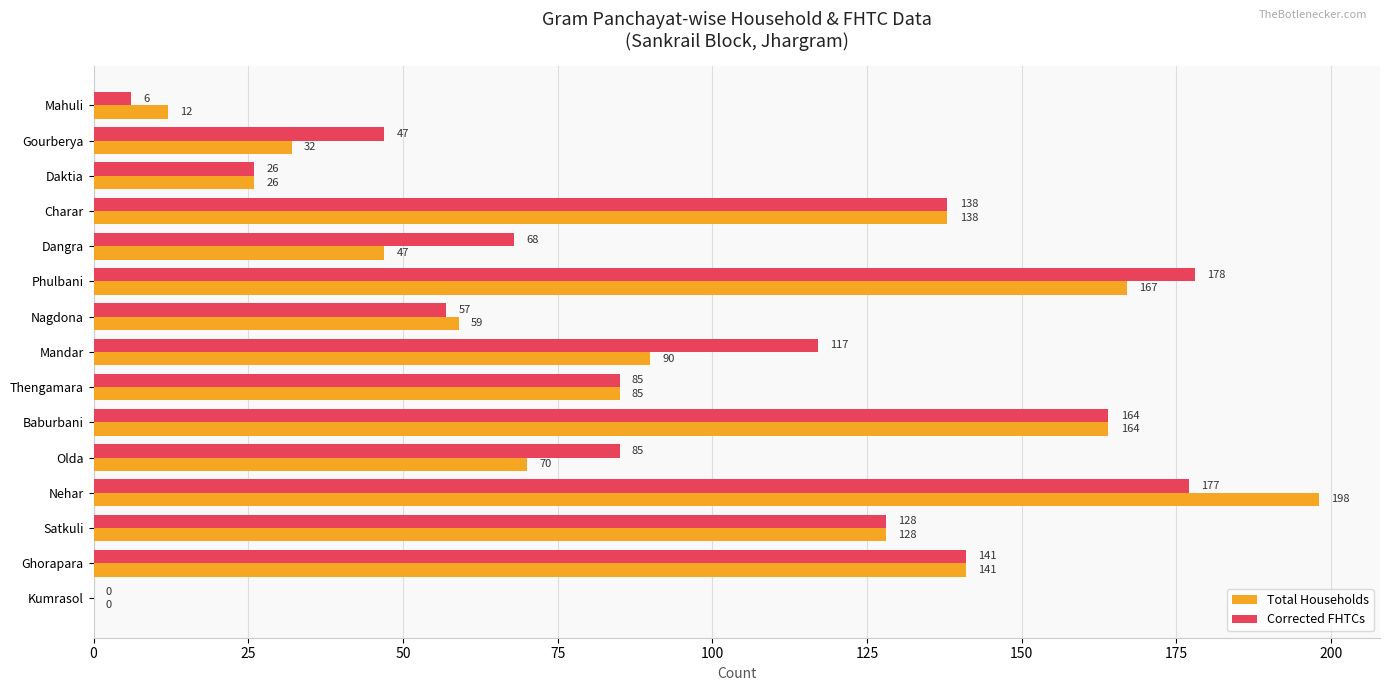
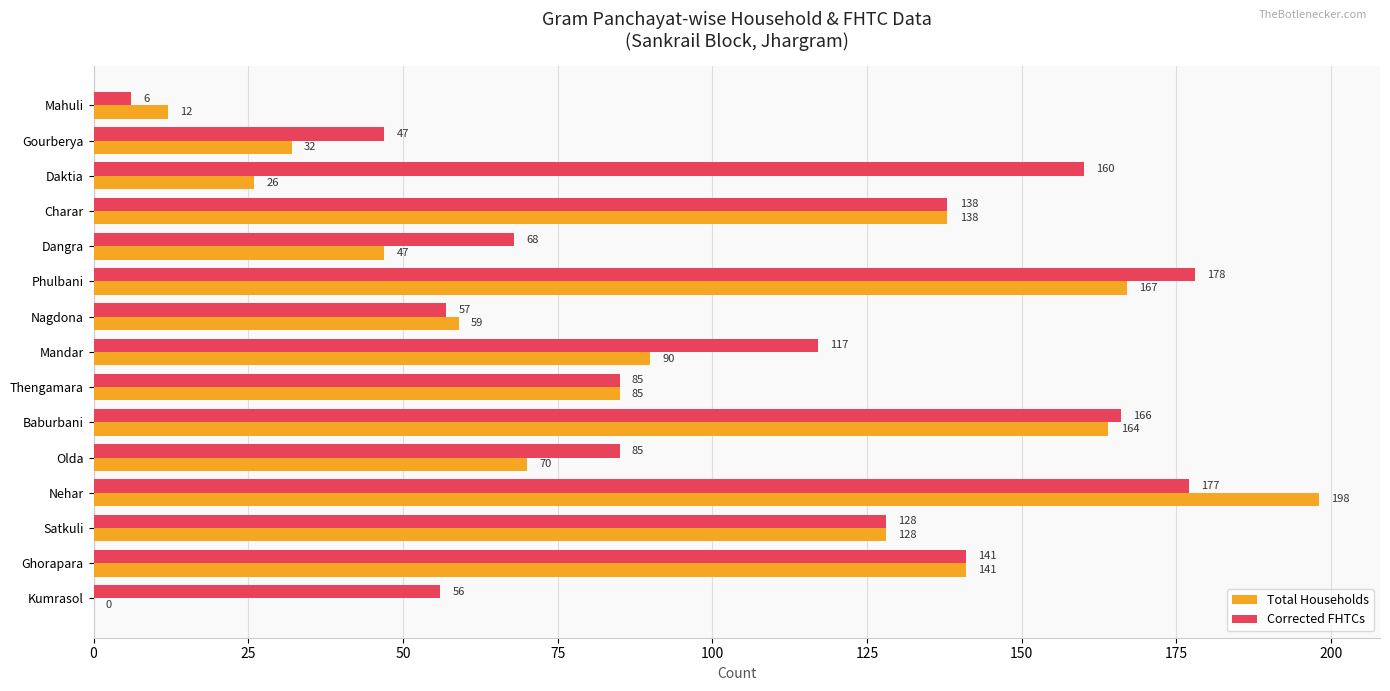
  {
    "Total Households": {
      "Mahuli": 12,
      "Gourberya": 32,
      "Daktia": 26,
      "Charar": 138,
      "Dangra": 47,
      "Phulbani": 167,
      "Nagdona": 59,
      "Mandar": 90,
      "Thengamara": 85,
      "Baburbani": 164,
      "Olda": 70,
      "Nehar": 198,
      "Satkuli": 128,
      "Ghorapara": 141,
      "Kumrasol": 0
    },
    "Corrected FHTCs": {
      "Mahuli": 6,
      "Gourberya": 47,
-     "Daktia": 26,
+     "Daktia": 160,
      "Charar": 138,
      "Dangra": 68,
      "Phulbani": 178,
      "Nagdona": 57,
      "Mandar": 117,
      "Thengamara": 85,
-     "Baburbani": 164,
+     "Baburbani": 166,
      "Olda": 85,
      "Nehar": 177,
      "Satkuli": 128,
      "Ghorapara": 141,
-     "Kumrasol": 0
+     "Kumrasol": 56
    }
  }
